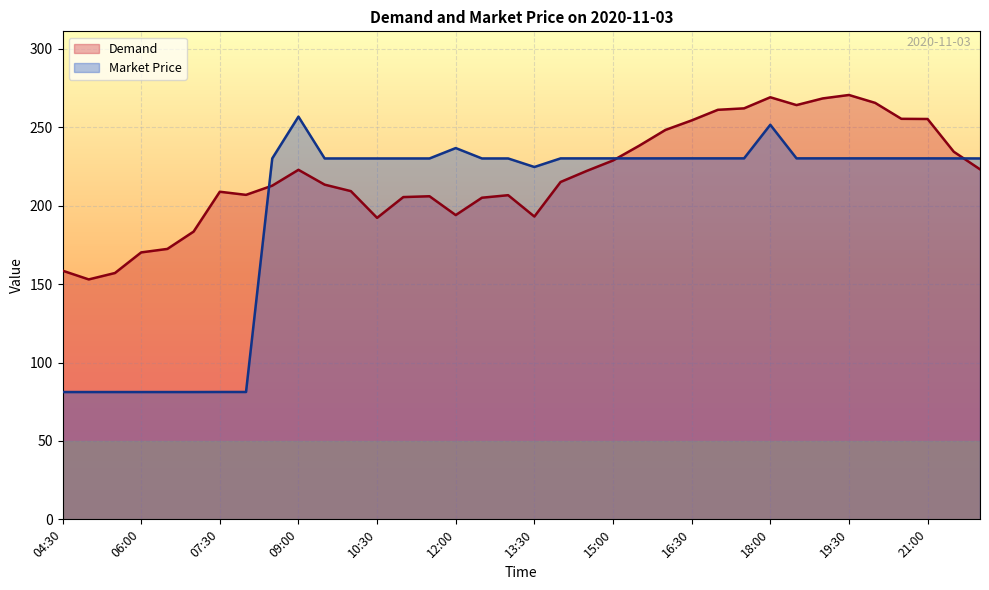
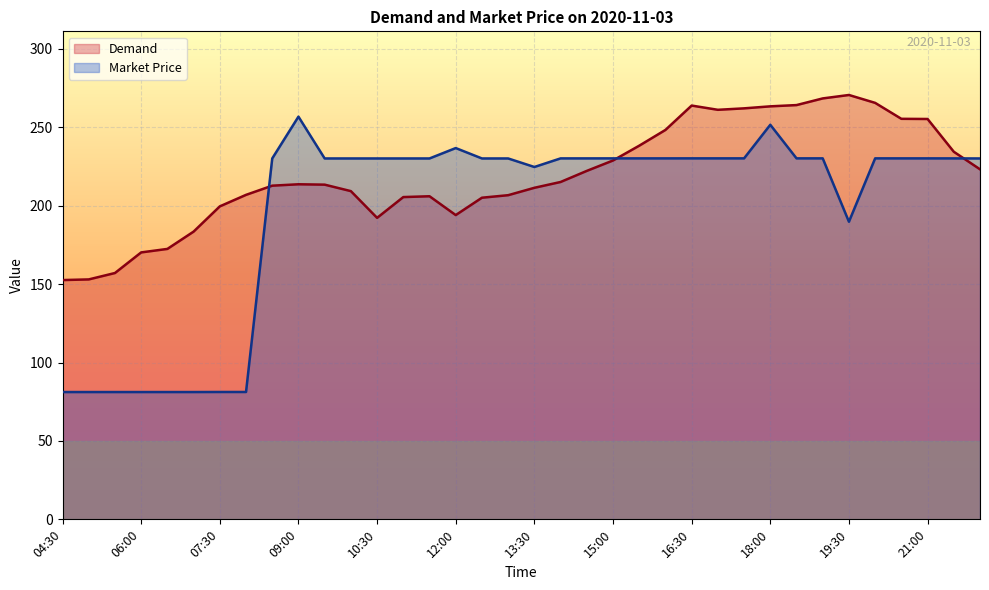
  {
    "Demand": {
-     "04:30": 159,
+     "04:30": 153,
      "06:00": 170,
-     "07:30": 209,
-     "09:00": 223,
+     "07:30": 200,
+     "09:00": 214,
      "10:30": 192,
      "12:00": 194,
-     "13:30": 193,
-     "16:30": 254,
-     "18:00": 269,
+     "13:30": 211,
+     "16:30": 264,
+     "18:00": 263,
      "19:30": 271,
      "21:00": 255
    },
    "Market Price": {
      "04:30": 81,
      "06:00": 81,
      "07:30": 81,
      "09:00": 257,
      "10:30": 230,
      "12:00": 237,
      "13:30": 225,
      "16:30": 230,
      "18:00": 252,
-     "19:30": 230,
+     "19:30": 190,
      "21:00": 230
    }
  }
